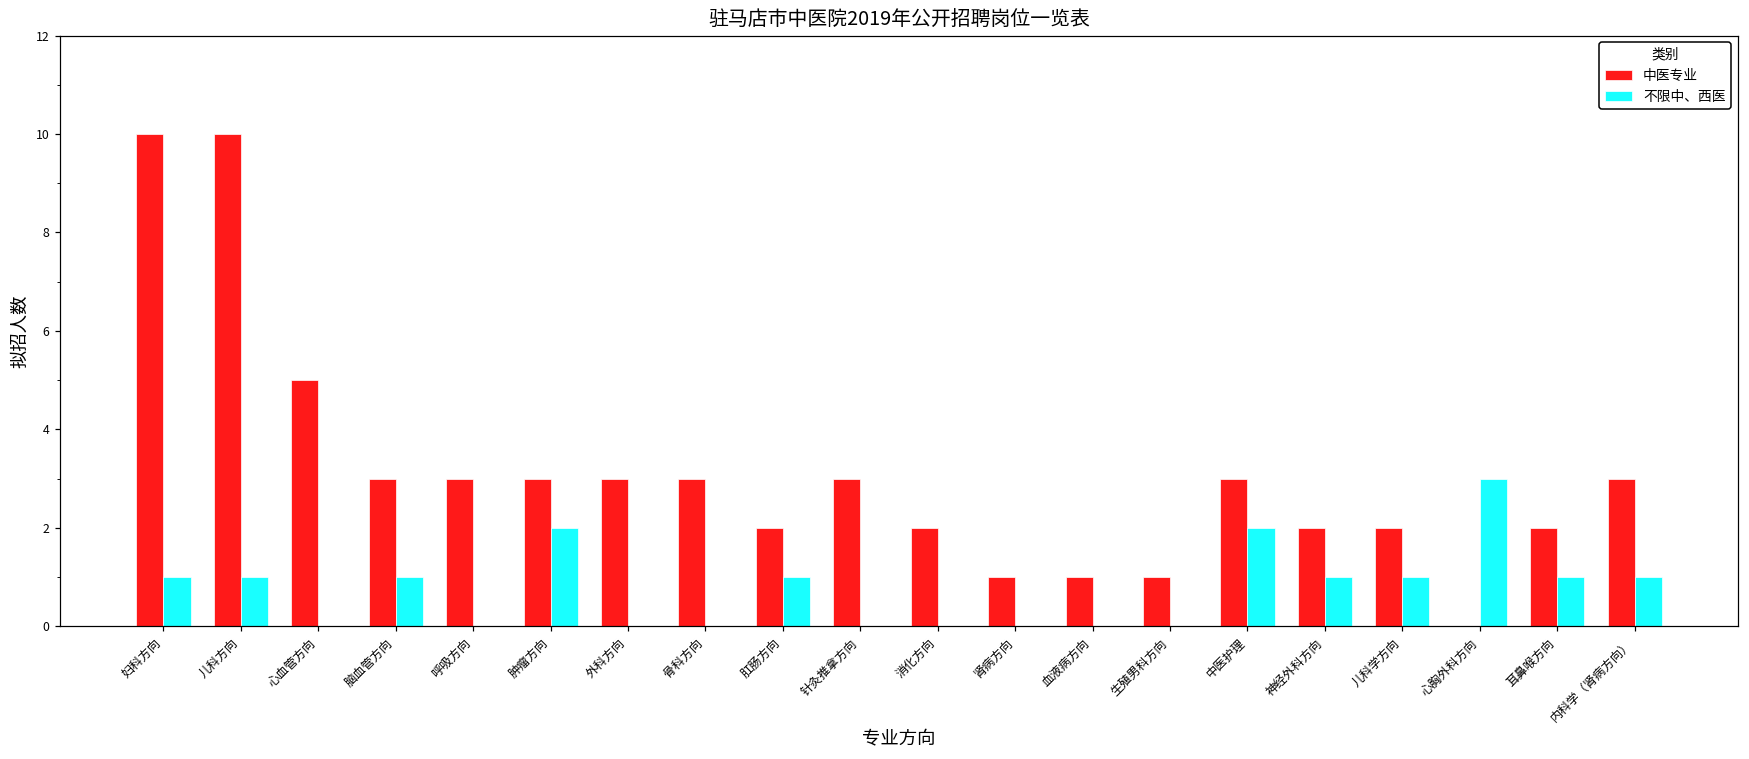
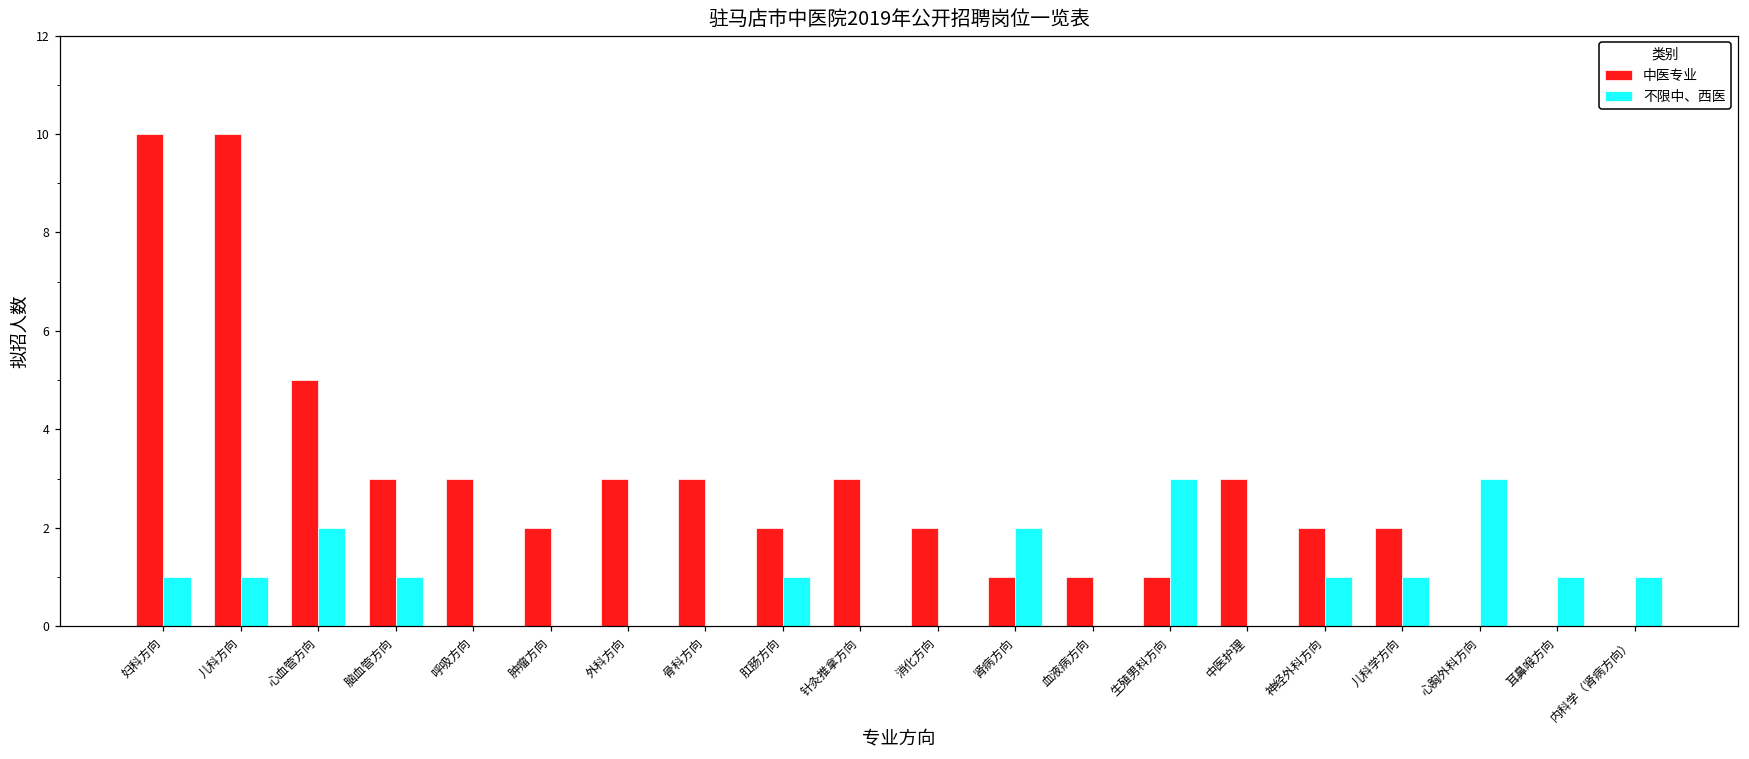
  {
    "中医专业": {
      "妇科方向": 10,
      "儿科方向": 10,
      "心血管方向": 5,
      "脑血管方向": 3,
      "呼吸方向": 3,
-     "肿瘤方向": 3,
+     "肿瘤方向": 2,
      "外科方向": 3,
      "骨科方向": 3,
      "肛肠方向": 2,
      "针灸推拿方向": 3,
      "消化方向": 2,
      "肾病方向": 1,
      "血液病方向": 1,
      "生殖男科方向": 1,
      "中医护理": 3,
      "神经外科方向": 2,
      "儿科学方向": 2,
      "心胸外科方向": 0,
-     "耳鼻喉方向": 2,
-     "内科学（肾病方向）": 3
+     "耳鼻喉方向": 0,
+     "内科学（肾病方向）": 0
    },
    "不限中、西医": {
      "妇科方向": 1,
      "儿科方向": 1,
-     "心血管方向": 0,
+     "心血管方向": 2,
      "脑血管方向": 1,
      "呼吸方向": 0,
-     "肿瘤方向": 2,
+     "肿瘤方向": 0,
      "外科方向": 0,
      "骨科方向": 0,
      "肛肠方向": 1,
      "针灸推拿方向": 0,
      "消化方向": 0,
-     "肾病方向": 0,
+     "肾病方向": 2,
      "血液病方向": 0,
-     "生殖男科方向": 0,
-     "中医护理": 2,
+     "生殖男科方向": 3,
+     "中医护理": 0,
      "神经外科方向": 1,
      "儿科学方向": 1,
      "心胸外科方向": 3,
      "耳鼻喉方向": 1,
      "内科学（肾病方向）": 1
    }
  }
